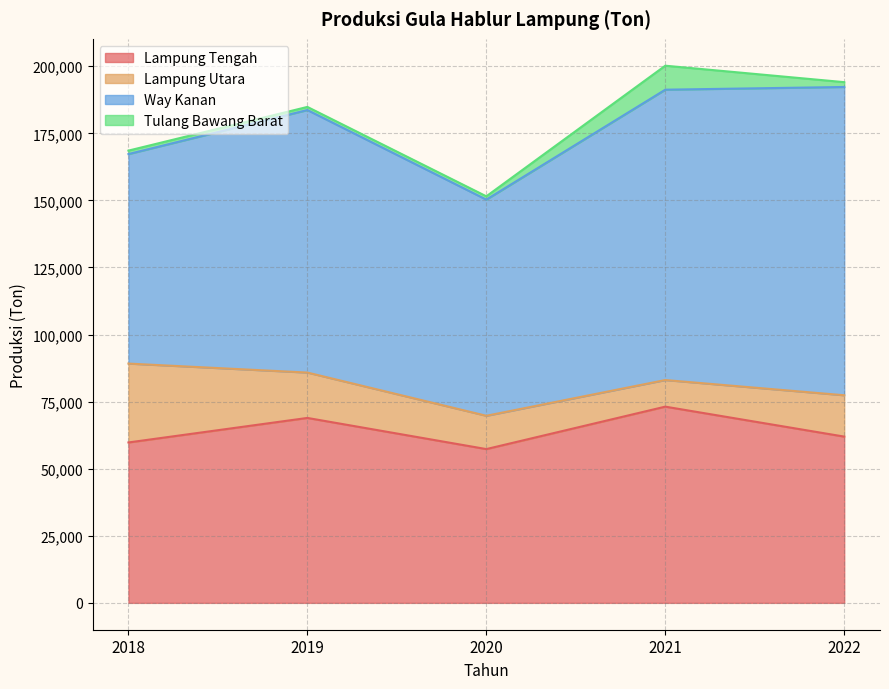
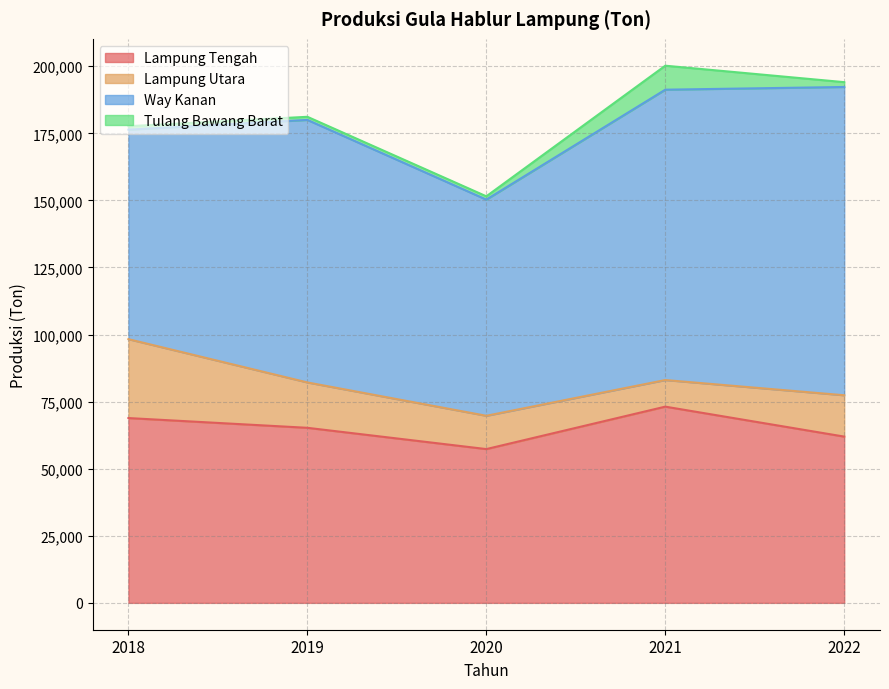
  {
    "Lampung Tengah": {
-     "2018": "60,000",
-     "2019": "69,000",
+     "2018": "69,000",
+     "2019": "65,000",
      "2020": "57,000",
      "2021": "73,000",
      "2022": "62,000"
    },
    "Lampung Utara": {
      "2018": "29,000",
      "2019": "17,000",
      "2020": "12,000",
      "2021": "10,000",
      "2022": "15,000"
    },
    "Way Kanan": {
      "2019": "98,000",
      "2020": "81,000",
      "2021": "108,000",
      "2022": "115,000"
    },
    "Tulang Bawang Barat": {
      "2019": "1,000",
      "2020": "1,000",
      "2021": "9,000",
      "2022": "2,000"
    }
  }
